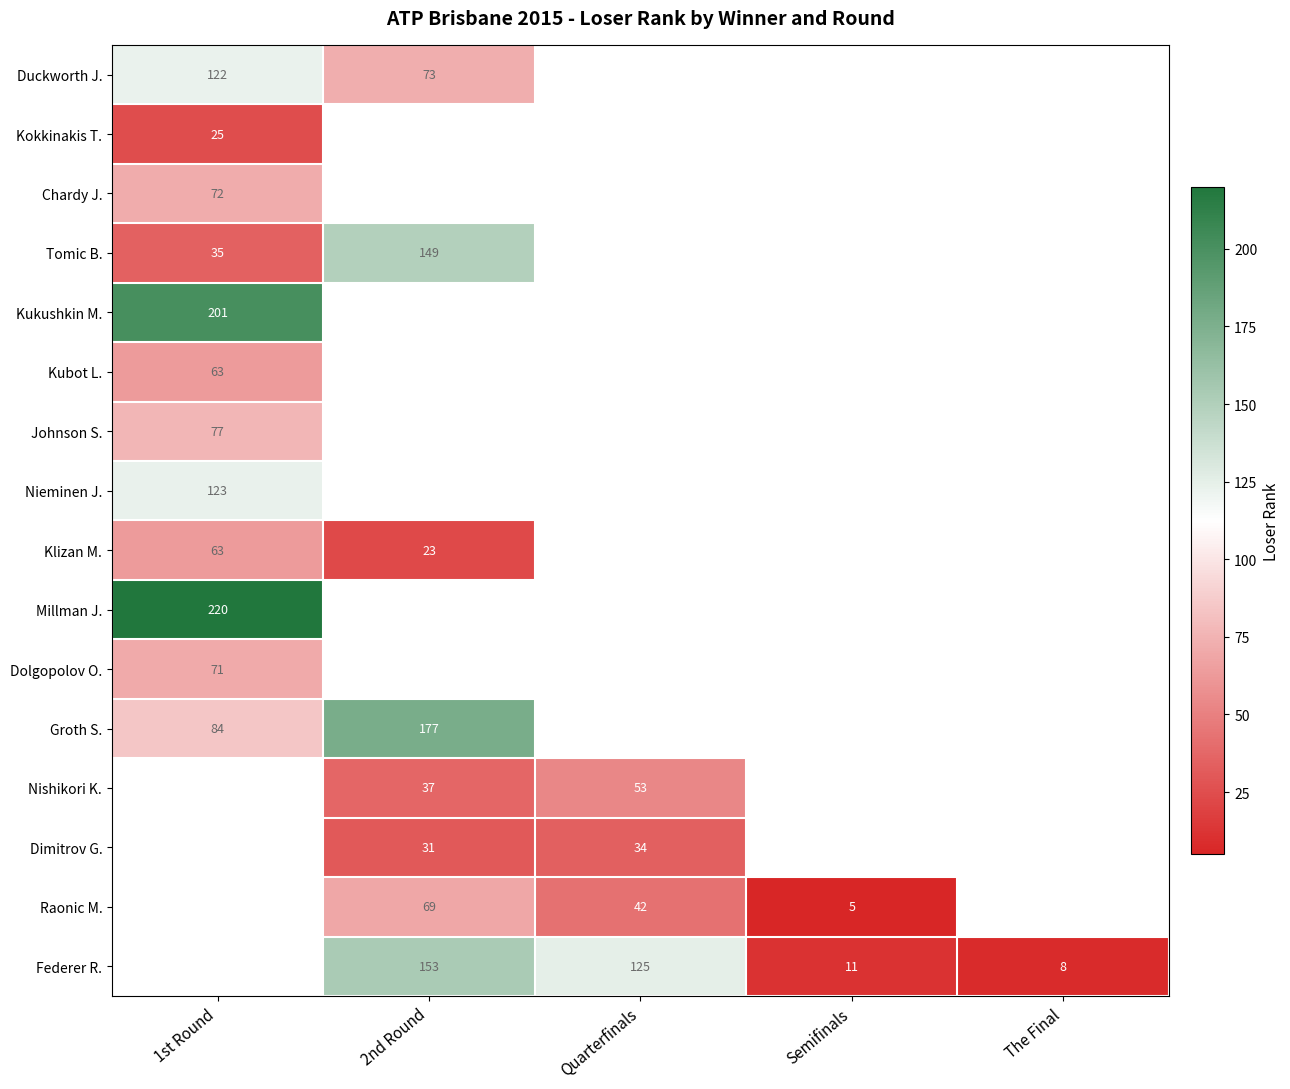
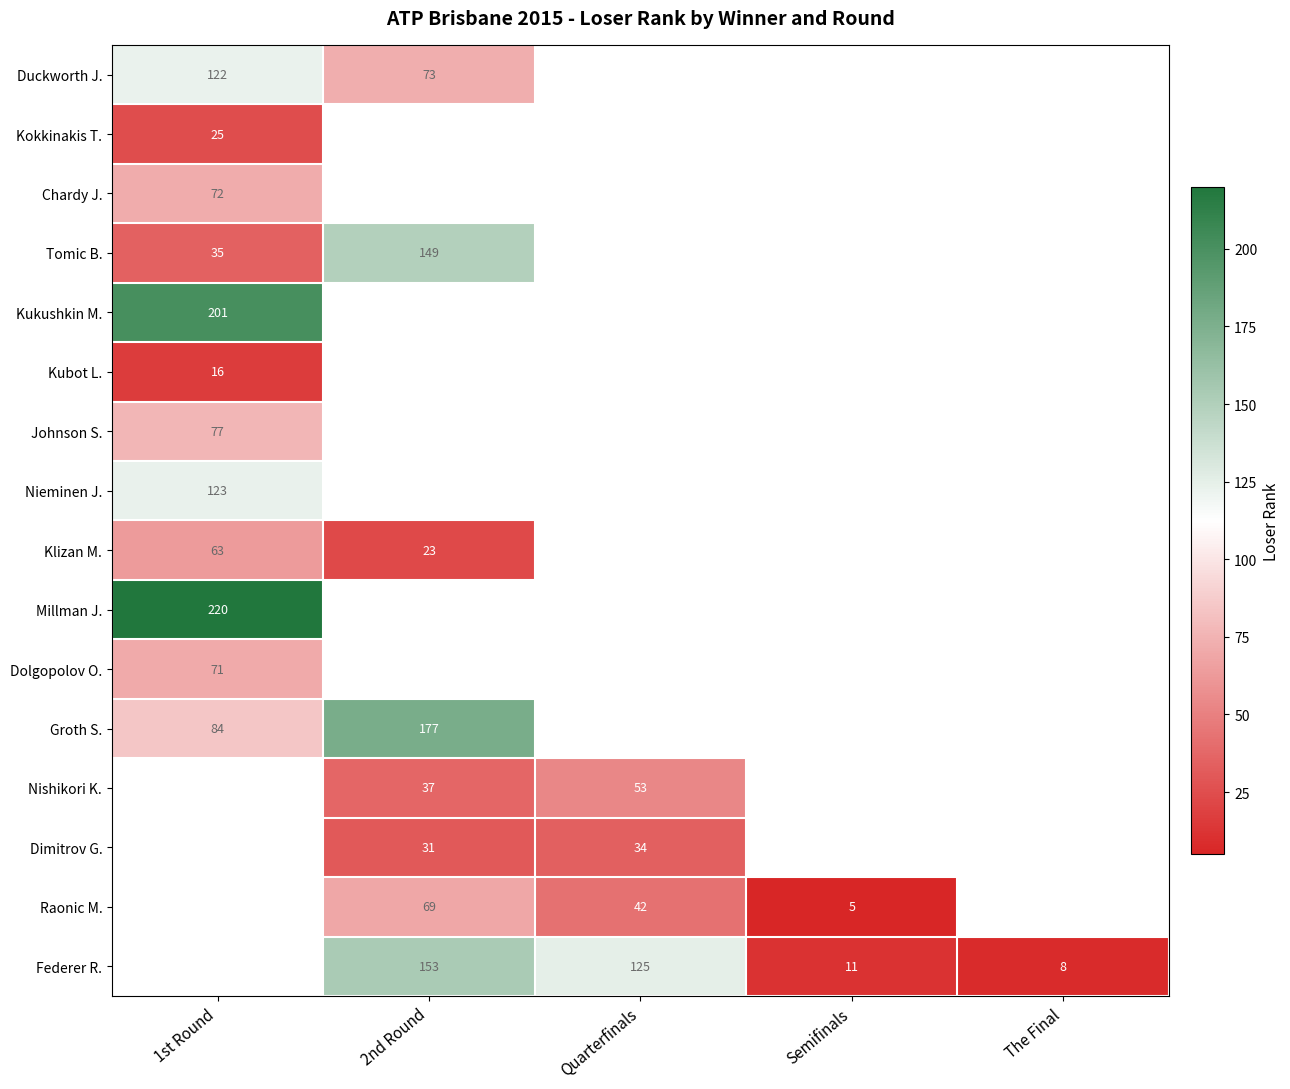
  {
    "Duckworth J.": {
      "1st Round": 122,
      "2nd Round": 73
    },
    "Kokkinakis T.": {
      "1st Round": 25
    },
    "Chardy J.": {
      "1st Round": 72
    },
    "Tomic B.": {
      "1st Round": 35,
      "2nd Round": 149
    },
    "Kukushkin M.": {
      "1st Round": 201
    },
    "Kubot L.": {
-     "1st Round": 63
+     "1st Round": 16
    },
    "Johnson S.": {
      "1st Round": 77
    },
    "Nieminen J.": {
      "1st Round": 123
    },
    "Klizan M.": {
      "1st Round": 63,
      "2nd Round": 23
    },
    "Millman J.": {
      "1st Round": 220
    },
    "Dolgopolov O.": {
      "1st Round": 71
    },
    "Groth S.": {
      "1st Round": 84,
      "2nd Round": 177
    },
    "Nishikori K.": {
      "2nd Round": 37,
      "Quarterfinals": 53
    },
    "Dimitrov G.": {
      "2nd Round": 31,
      "Quarterfinals": 34
    },
    "Raonic M.": {
      "2nd Round": 69,
      "Quarterfinals": 42,
      "Semifinals": 5
    },
    "Federer R.": {
      "2nd Round": 153,
      "Quarterfinals": 125,
      "Semifinals": 11,
      "The Final": 8
    }
  }
